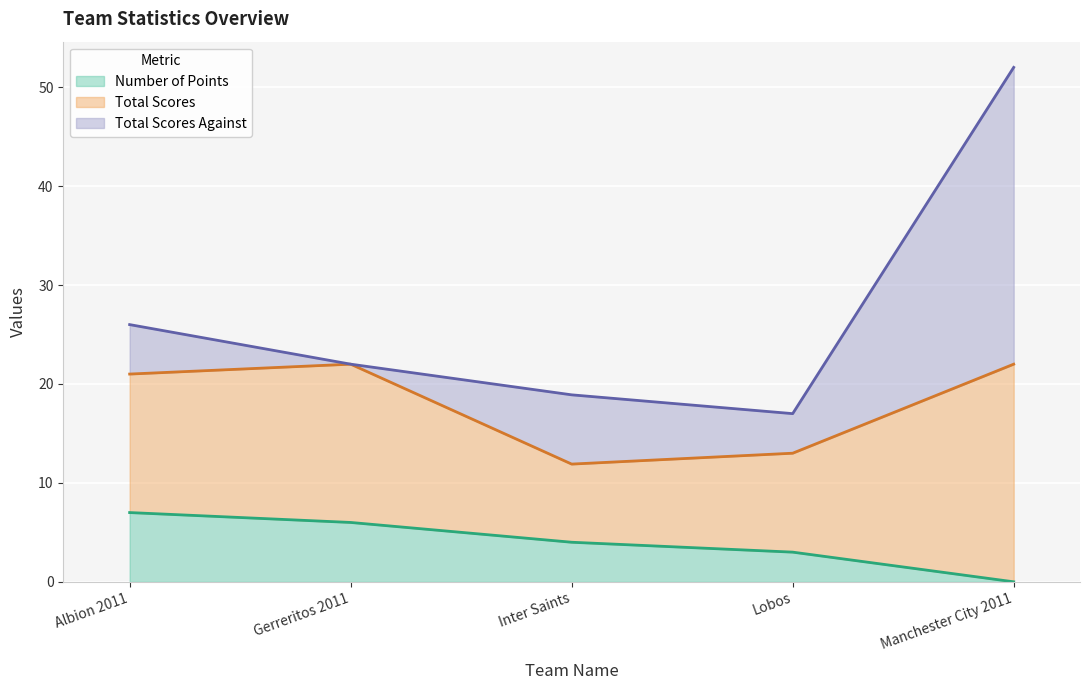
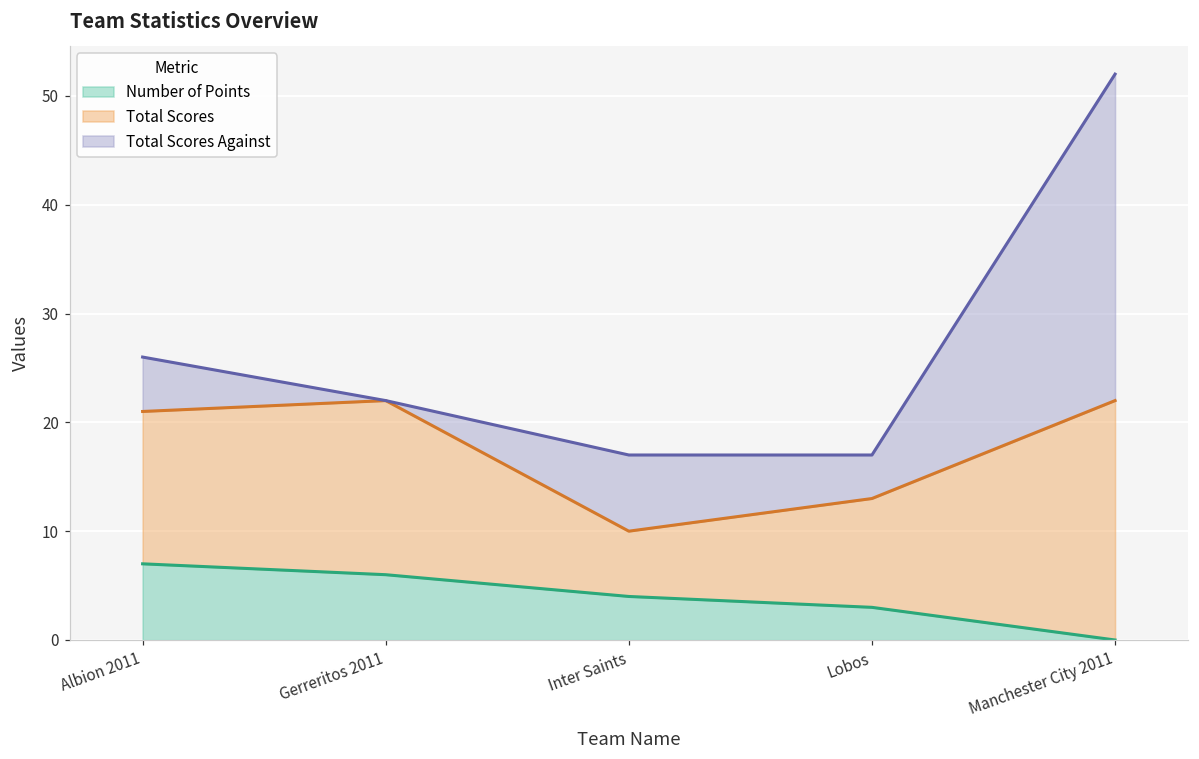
  {
    "Total Scores": {
      "Albion 2011": 14,
-     "Inter Saints": 8,
+     "Inter Saints": 6,
      "Lobos": 10,
      "Manchester City 2011": 22
    }
  }
